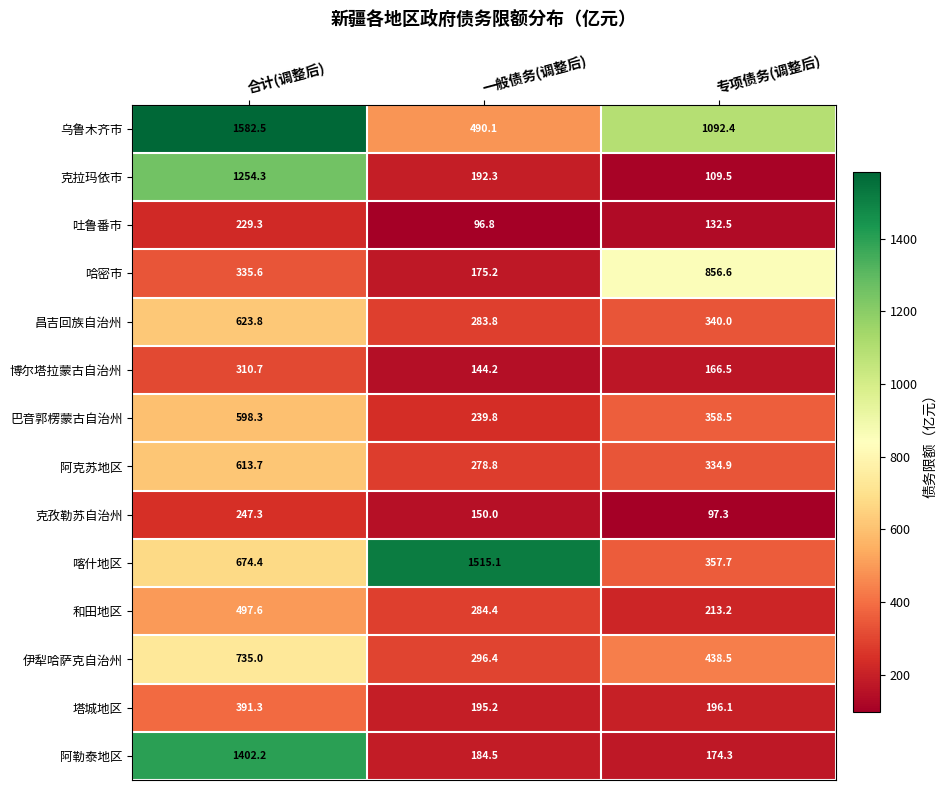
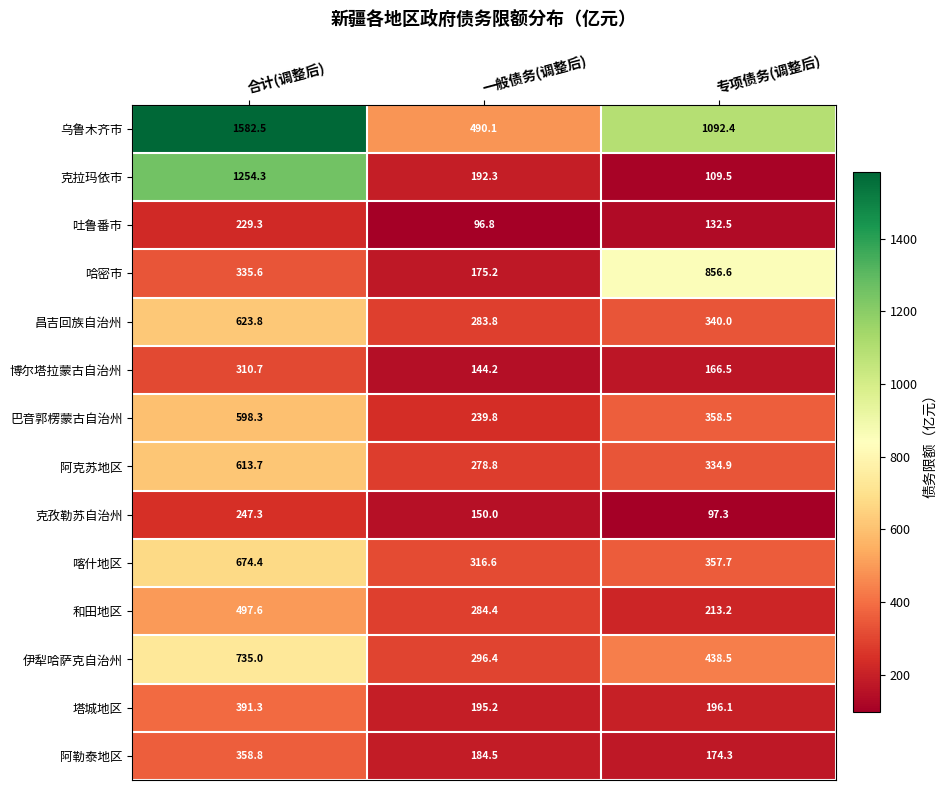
  {
    "乌鲁木齐市": {
      "合计(调整后)": 1582.5,
      "一般债务(调整后)": 490.1,
      "专项债务(调整后)": 1092.4
    },
    "克拉玛依市": {
      "合计(调整后)": 1254.3,
      "一般债务(调整后)": 192.3,
      "专项债务(调整后)": 109.5
    },
    "吐鲁番市": {
      "合计(调整后)": 229.3,
      "一般债务(调整后)": 96.8,
      "专项债务(调整后)": 132.5
    },
    "哈密市": {
      "合计(调整后)": 335.6,
      "一般债务(调整后)": 175.2,
      "专项债务(调整后)": 856.6
    },
    "昌吉回族自治州": {
      "合计(调整后)": 623.8,
      "一般债务(调整后)": 283.8,
      "专项债务(调整后)": 340.0
    },
    "博尔塔拉蒙古自治州": {
      "合计(调整后)": 310.7,
      "一般债务(调整后)": 144.2,
      "专项债务(调整后)": 166.5
    },
    "巴音郭楞蒙古自治州": {
      "合计(调整后)": 598.3,
      "一般债务(调整后)": 239.8,
      "专项债务(调整后)": 358.5
    },
    "阿克苏地区": {
      "合计(调整后)": 613.7,
      "一般债务(调整后)": 278.8,
      "专项债务(调整后)": 334.9
    },
    "克孜勒苏自治州": {
      "合计(调整后)": 247.3,
      "一般债务(调整后)": 150.0,
      "专项债务(调整后)": 97.3
    },
    "喀什地区": {
      "合计(调整后)": 674.4,
-     "一般债务(调整后)": 1515.1,
+     "一般债务(调整后)": 316.6,
      "专项债务(调整后)": 357.7
    },
    "和田地区": {
      "合计(调整后)": 497.6,
      "一般债务(调整后)": 284.4,
      "专项债务(调整后)": 213.2
    },
    "伊犁哈萨克自治州": {
      "合计(调整后)": 735.0,
      "一般债务(调整后)": 296.4,
      "专项债务(调整后)": 438.5
    },
    "塔城地区": {
      "合计(调整后)": 391.3,
      "一般债务(调整后)": 195.2,
      "专项债务(调整后)": 196.1
    },
    "阿勒泰地区": {
-     "合计(调整后)": 1402.2,
+     "合计(调整后)": 358.8,
      "一般债务(调整后)": 184.5,
      "专项债务(调整后)": 174.3
    }
  }
